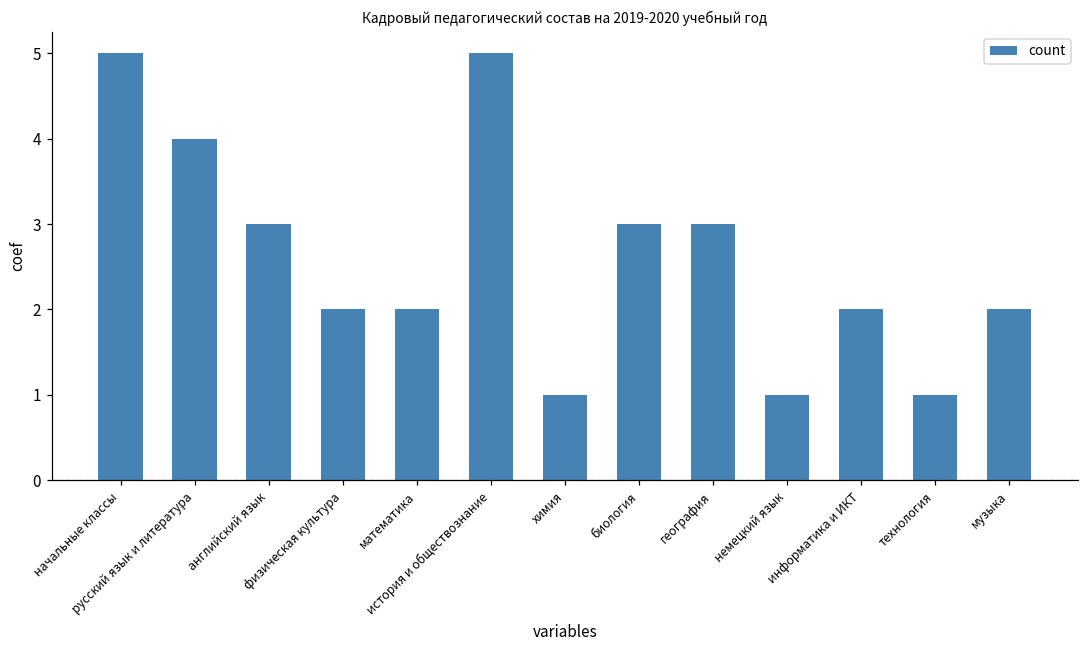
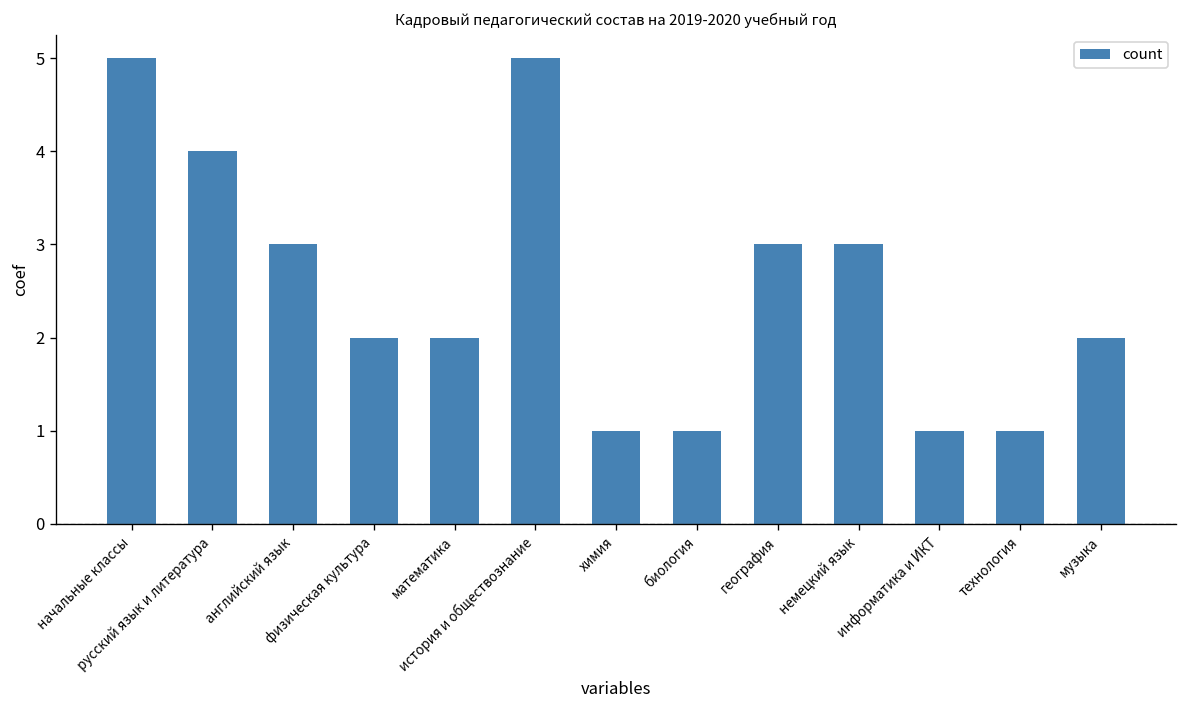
  {
    "начальные классы": 5,
    "русский язык и литература": 4,
    "английский язык": 3,
    "физическая культура": 2,
    "математика": 2,
    "история и обществознание": 5,
    "химия": 1,
-   "биология": 3,
+   "биология": 1,
    "география": 3,
-   "немецкий язык": 1,
-   "информатика и ИКТ": 2,
+   "немецкий язык": 3,
+   "информатика и ИКТ": 1,
    "технология": 1,
    "музыка": 2
  }
